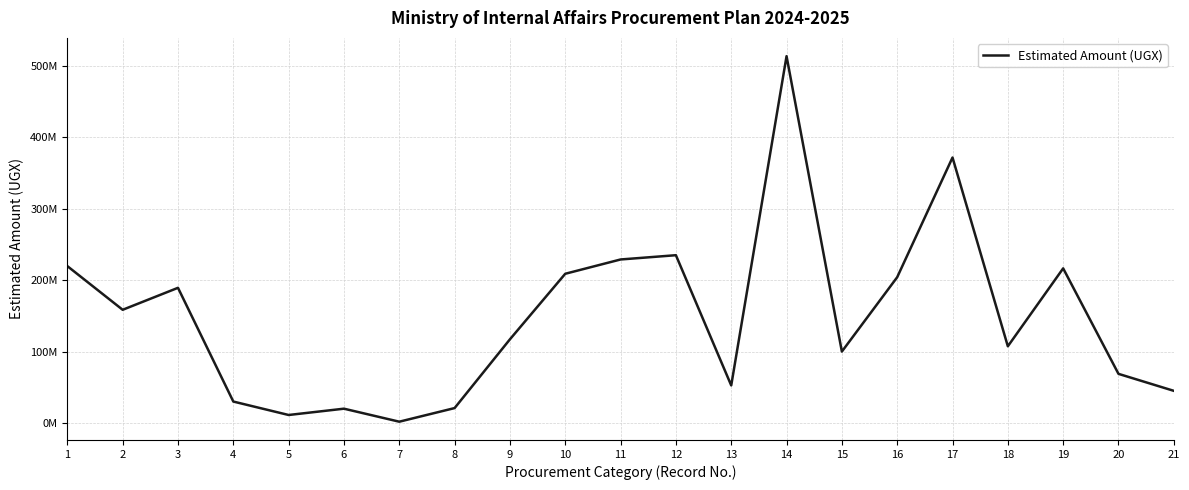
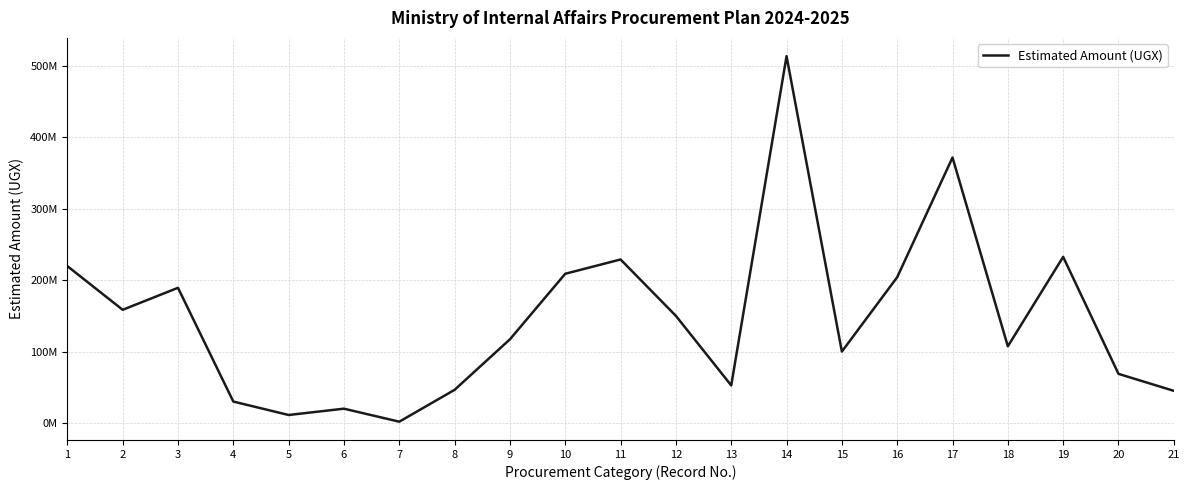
  {
    "1": 220000000,
    "2": 160000000,
    "3": 190000000,
    "4": 30000000,
    "5": 10000000,
    "6": 20000000,
    "7": 0,
-   "8": 20000000,
+   "8": 50000000,
    "9": 120000000,
    "10": 210000000,
    "11": 230000000,
-   "12": 230000000,
+   "12": 150000000,
    "13": 50000000,
    "14": 510000000,
    "15": 100000000,
    "16": 200000000,
    "17": 370000000,
    "18": 110000000,
-   "19": 220000000,
+   "19": 230000000,
    "20": 70000000,
    "21": 50000000
  }
